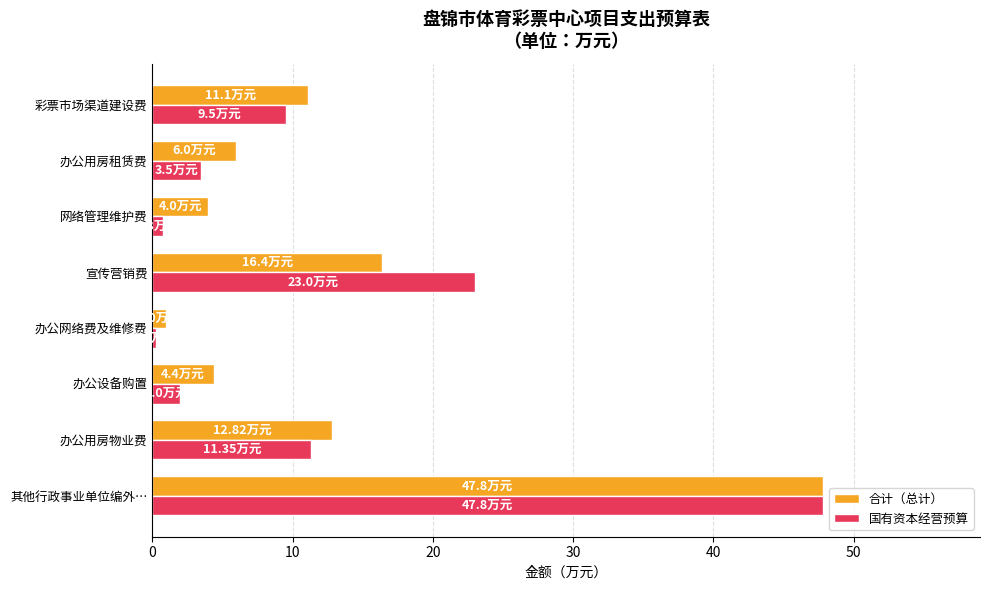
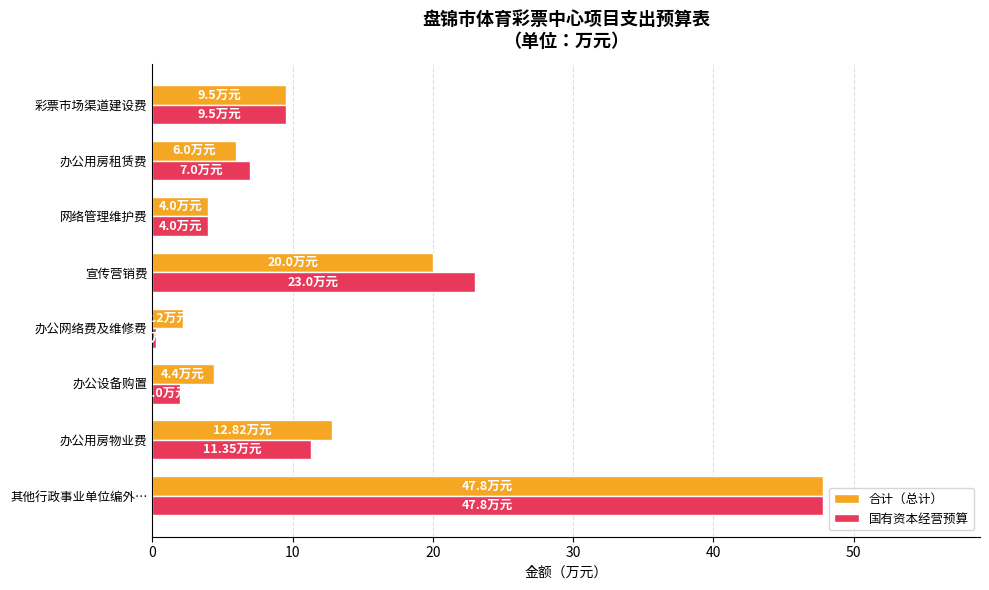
  {
    "合计（总计）": {
-     "彩票市场渠道建设费": 11.1,
+     "彩票市场渠道建设费": 9.5,
      "办公用房租赁费": 6.0,
      "网络管理维护费": 4.0,
-     "宣传营销费": 16.4,
-     "办公网络费及维修费": 1.0,
+     "宣传营销费": 20.0,
+     "办公网络费及维修费": 2.2,
      "办公设备购置": 4.4,
      "办公用房物业费": 12.82,
      "其他行政事业单位编外…": 47.8
    },
    "国有资本经营预算": {
      "彩票市场渠道建设费": 9.5,
-     "办公用房租赁费": 3.5,
-     "网络管理维护费": 0.8,
+     "办公用房租赁费": 7.0,
+     "网络管理维护费": 4.0,
      "宣传营销费": 23.0,
      "办公设备购置": 2.0,
      "办公用房物业费": 11.35,
      "其他行政事业单位编外…": 47.8
    }
  }
